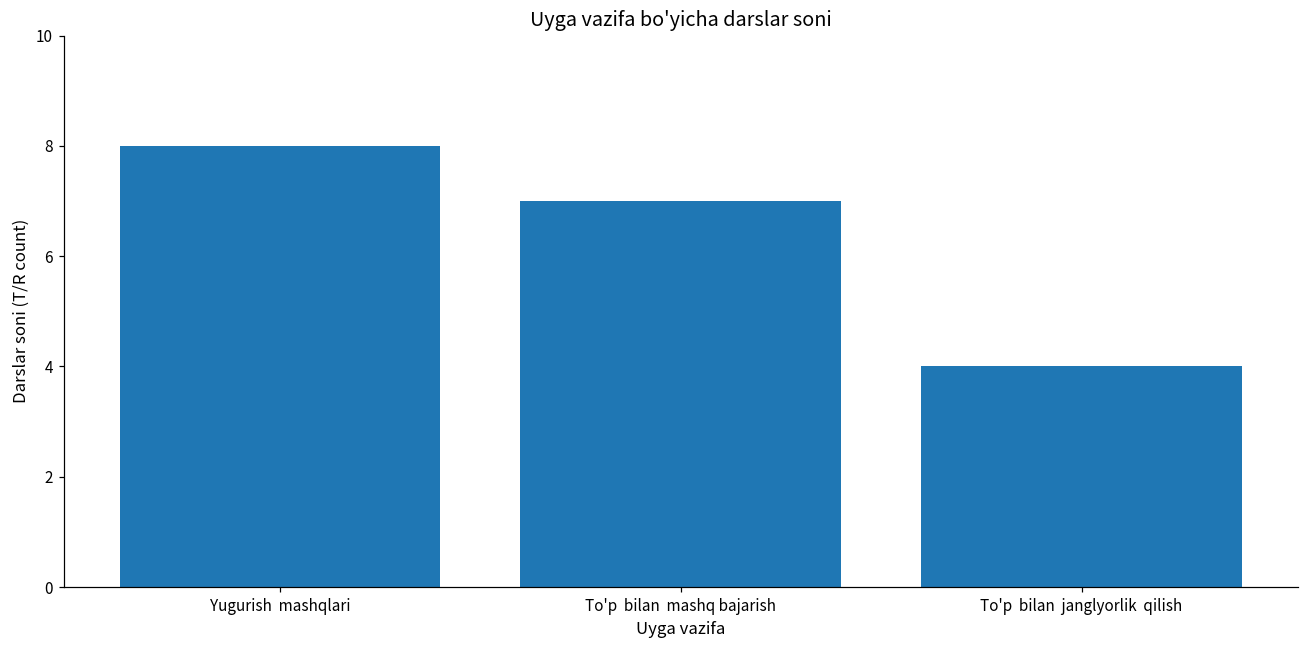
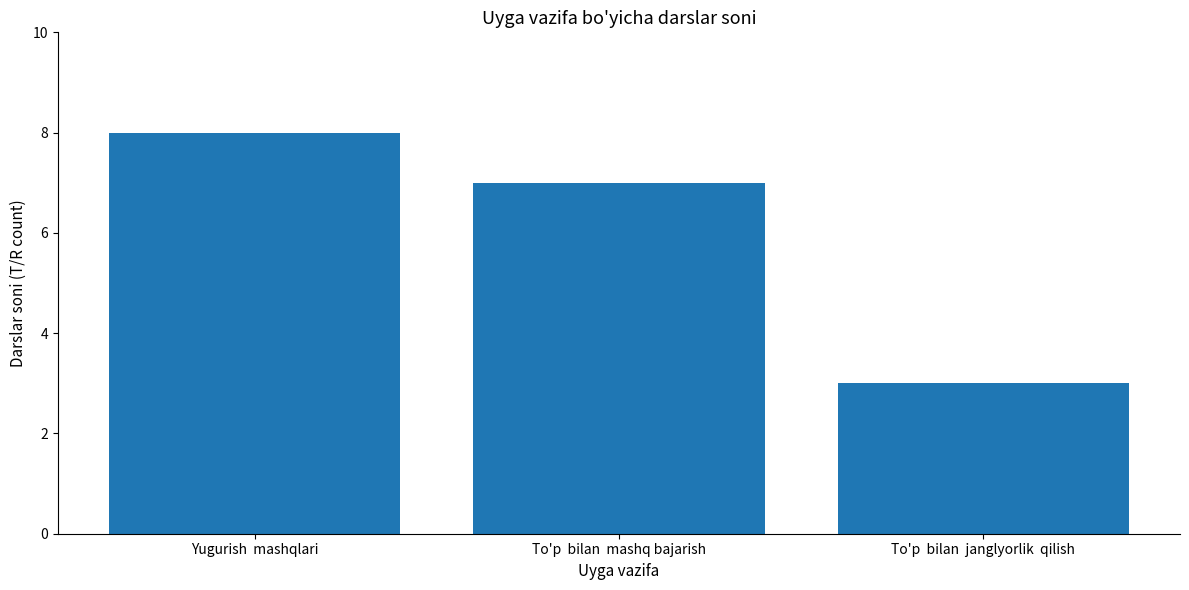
  {
    "Yugurish mashqlari": 8,
    "To'p bilan mashq bajarish": 7,
-   "To'p bilan janglyorlik qilish": 4
+   "To'p bilan janglyorlik qilish": 3
  }
